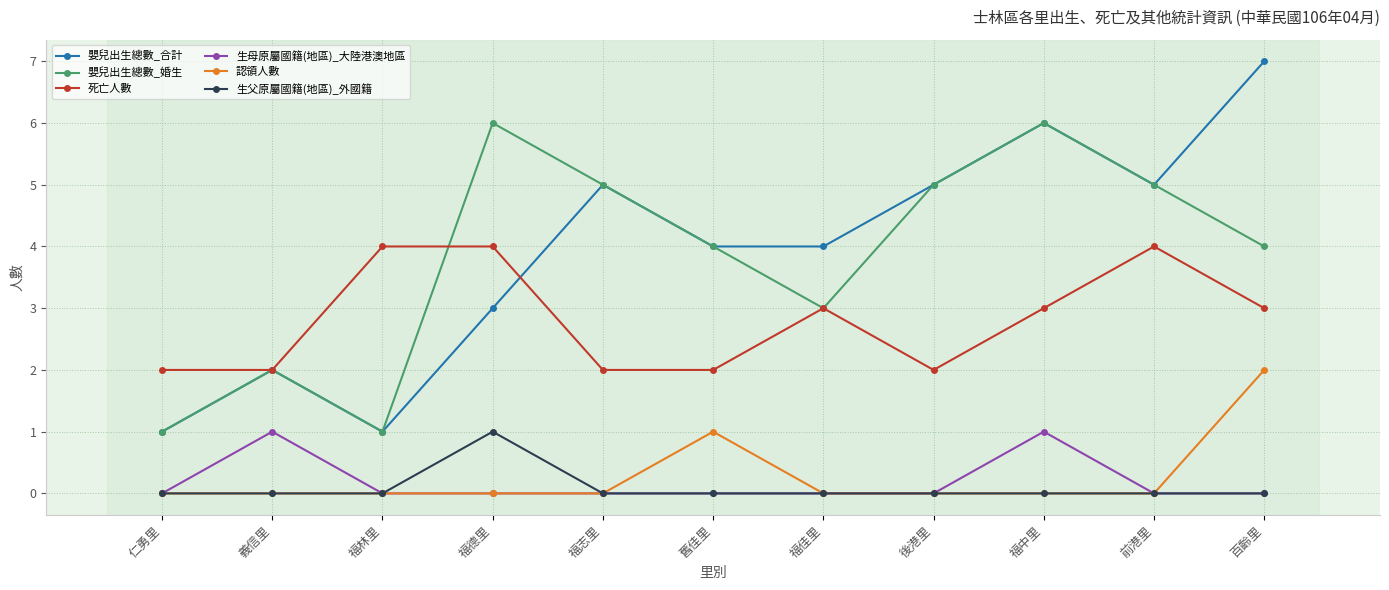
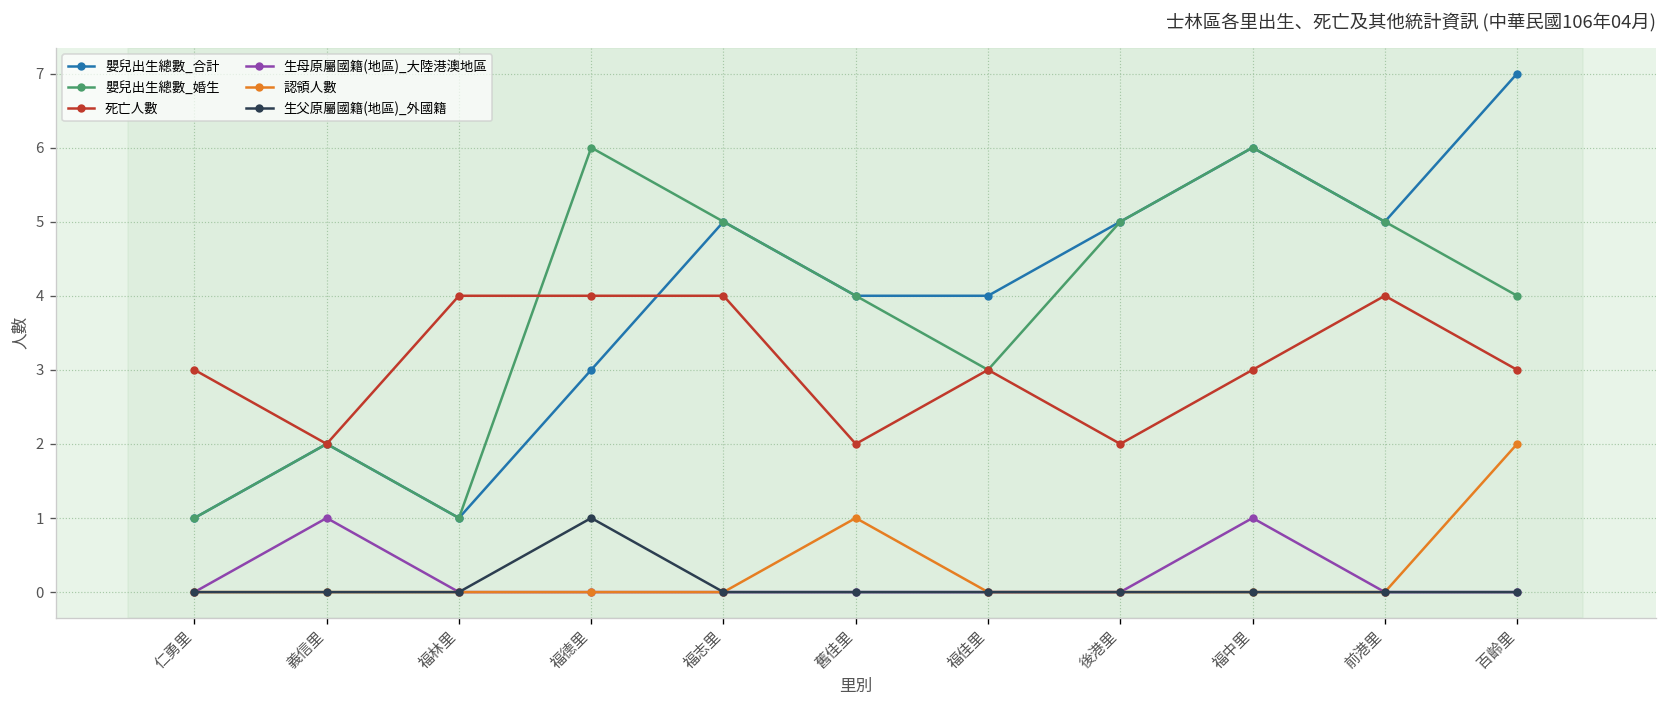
  {
    "嬰兒出生總數_合計": {
      "福德里": 3,
      "福佳里": 4,
      "百齡里": 7
    },
    "嬰兒出生總數_婚生": {
      "福德里": 6,
      "百齡里": 4
    },
    "死亡人數": {
-     "仁勇里": 2,
+     "仁勇里": 3,
      "福林里": 4,
      "福德里": 4,
-     "福志里": 2,
+     "福志里": 4,
      "舊佳里": 2,
      "後港里": 2,
      "福中里": 3,
      "前港里": 4,
      "百齡里": 3
    },
    "生母原屬國籍(地區)_大陸港澳地區": {
      "義信里": 1,
      "福中里": 1
    },
    "認領人數": {
      "舊佳里": 1,
      "百齡里": 2
    },
    "生父原屬國籍(地區)_外國籍": {
      "福德里": 1
    }
  }
